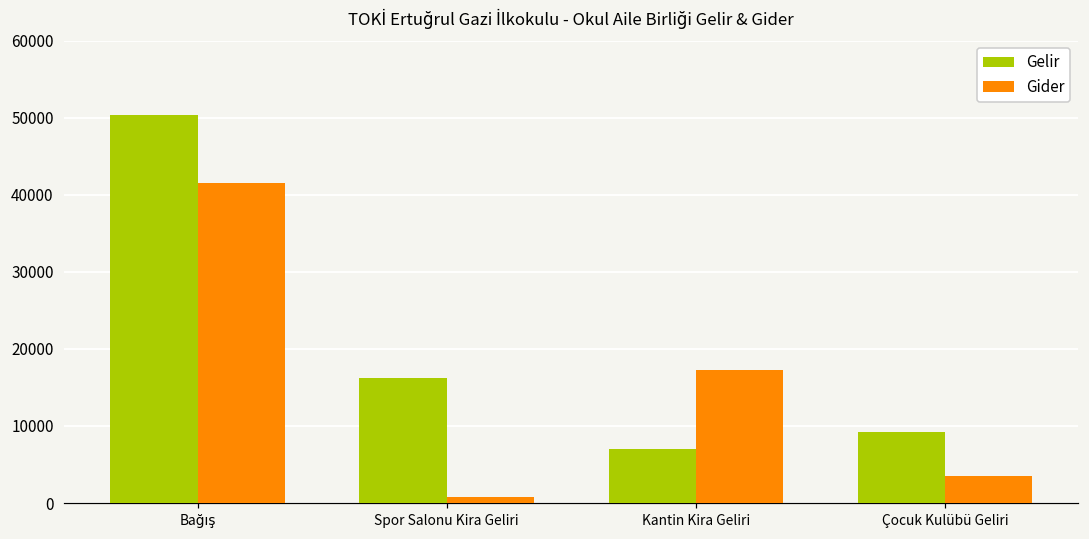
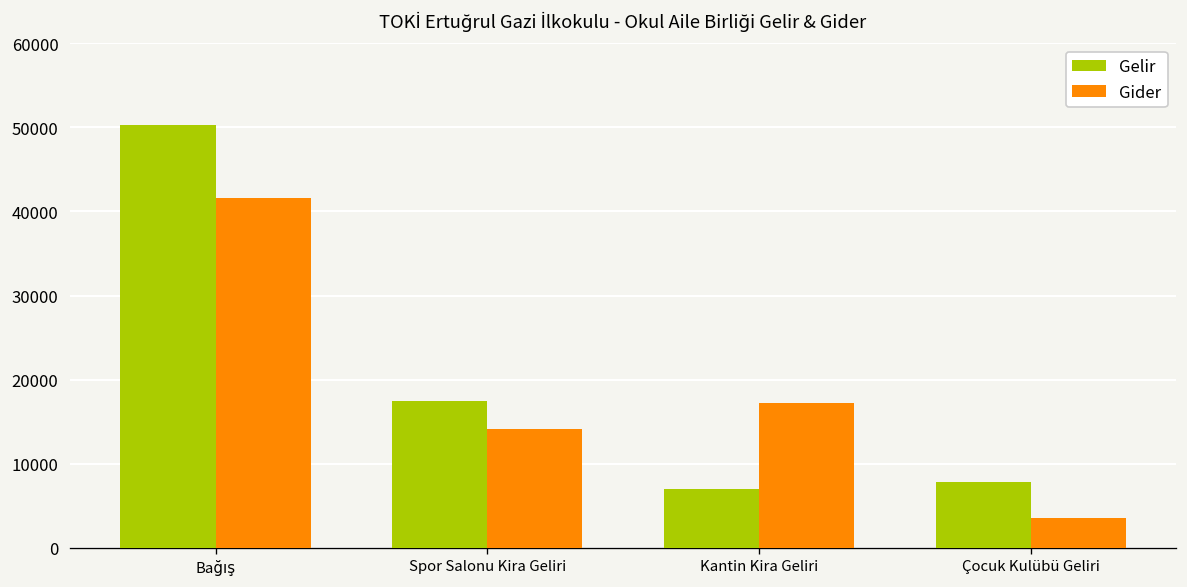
  {
    "Gelir": {
      "Bağış": 50000,
-     "Spor Salonu Kira Geliri": 16000,
+     "Spor Salonu Kira Geliri": 17000,
      "Kantin Kira Geliri": 7000,
-     "Çocuk Kulübü Geliri": 9000
+     "Çocuk Kulübü Geliri": 8000
    },
    "Gider": {
      "Bağış": 42000,
-     "Spor Salonu Kira Geliri": 1000,
+     "Spor Salonu Kira Geliri": 14000,
      "Kantin Kira Geliri": 17000,
      "Çocuk Kulübü Geliri": 4000
    }
  }
